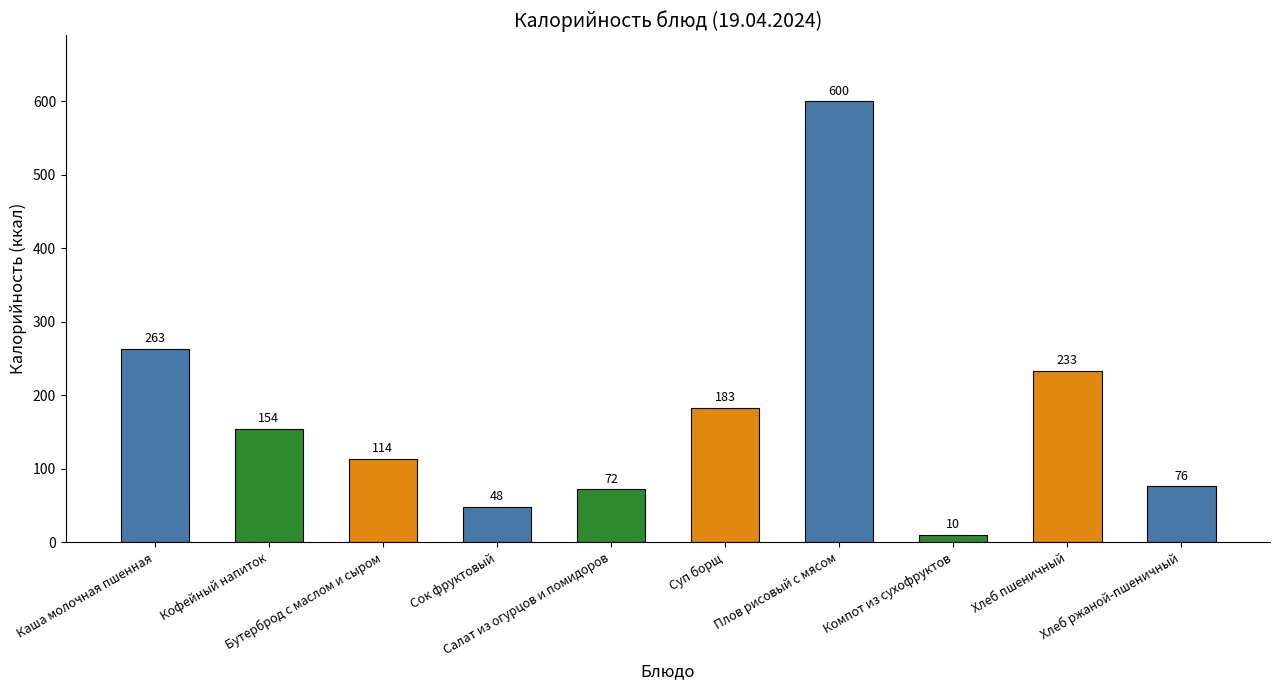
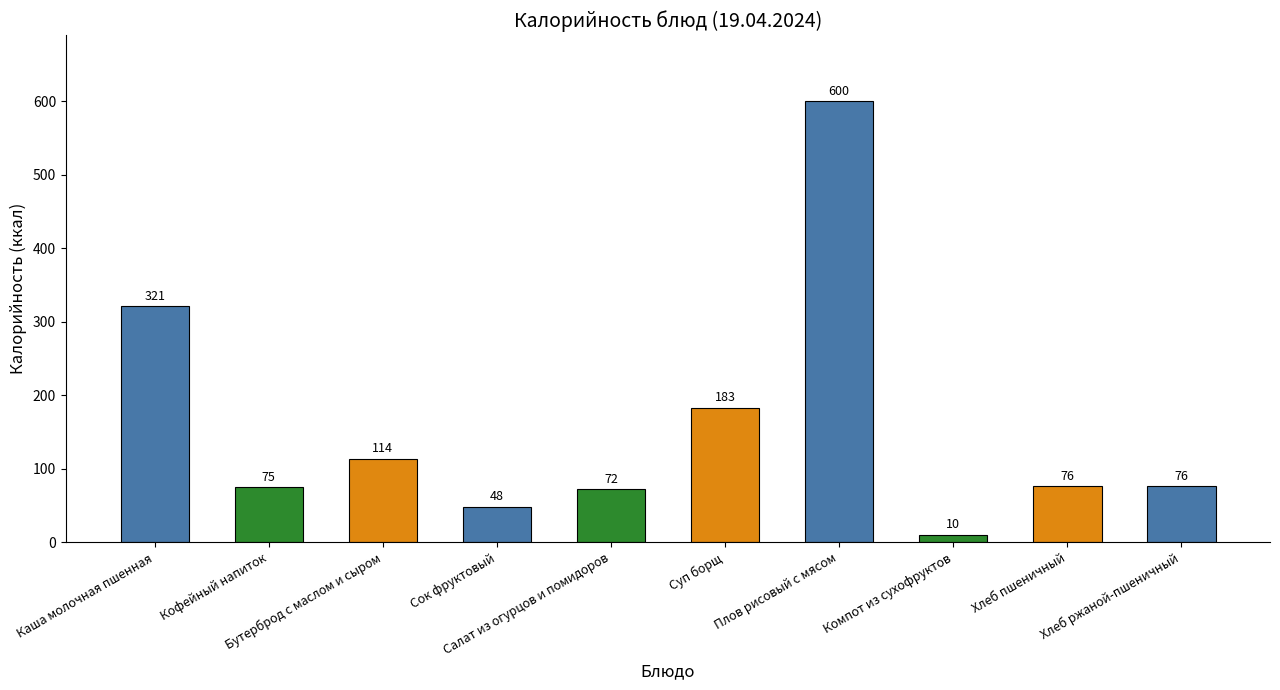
  {
-   "Каша молочная пшенная": 263,
-   "Кофейный напиток": 154,
+   "Каша молочная пшенная": 321,
+   "Кофейный напиток": 75,
    "Бутерброд с маслом и сыром": 114,
    "Сок фруктовый": 48,
    "Салат из огурцов и помидоров": 72,
    "Суп борщ": 183,
    "Плов рисовый с мясом": 600,
    "Компот из сухофруктов": 10,
-   "Хлеб пшеничный": 233,
+   "Хлеб пшеничный": 76,
    "Хлеб ржаной-пшеничный": 76
  }
